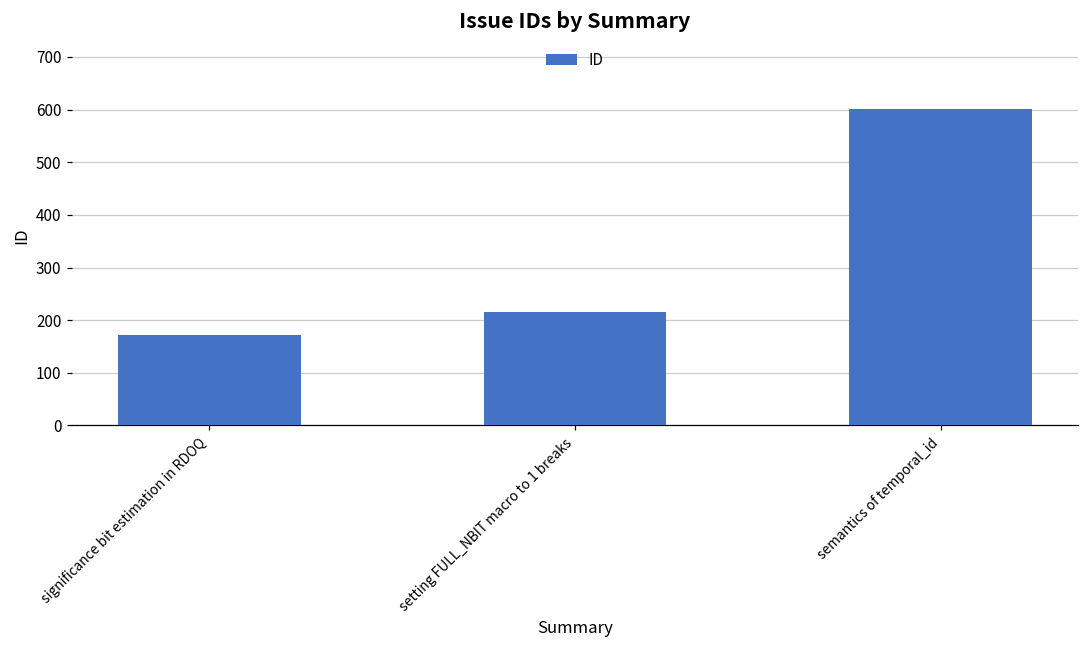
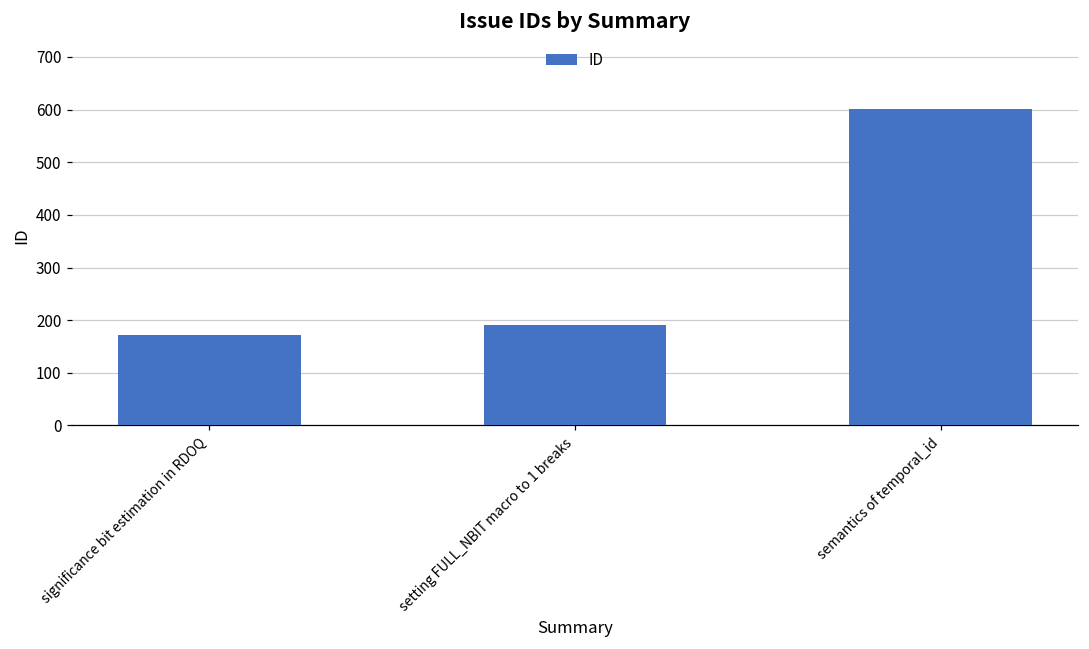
  {
    "significance bit estimation in RDOQ": 170,
-   "setting FULL_NBIT macro to 1 breaks": 220,
+   "setting FULL_NBIT macro to 1 breaks": 190,
    "semantics of temporal_id": 600
  }
